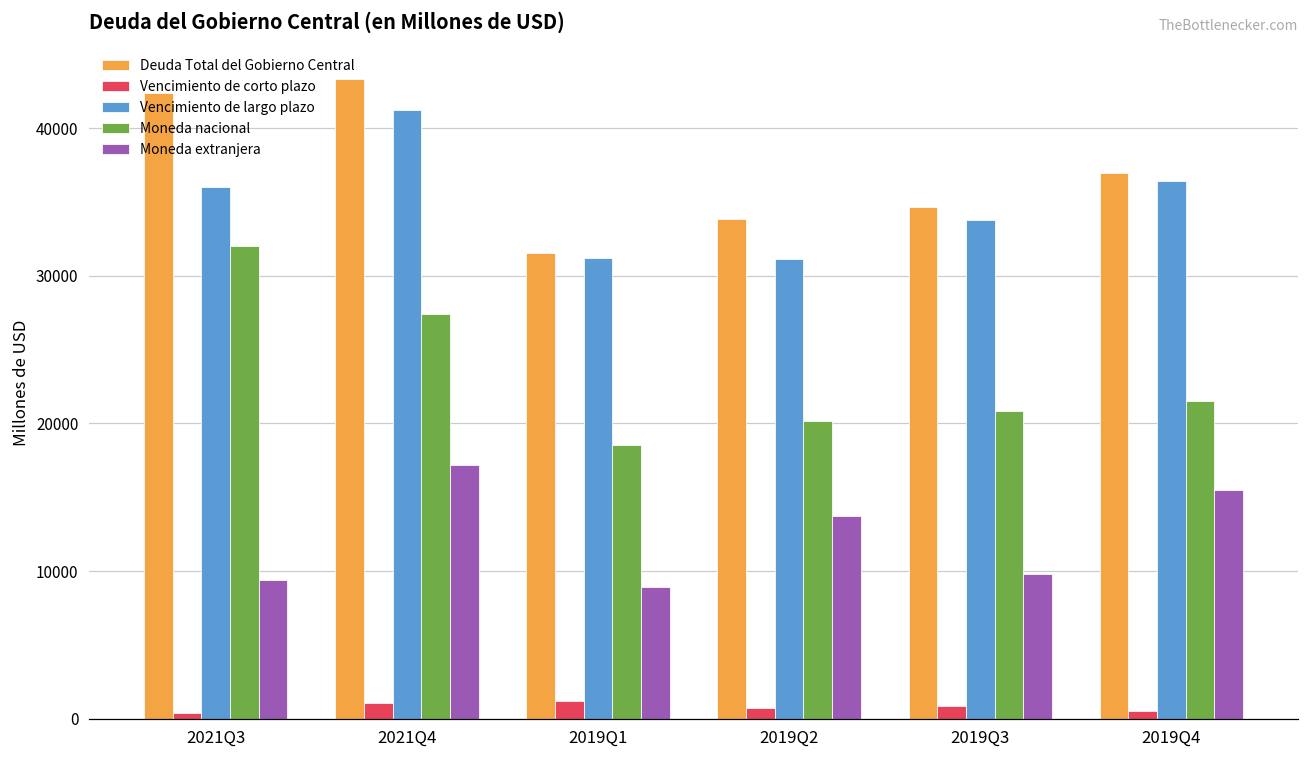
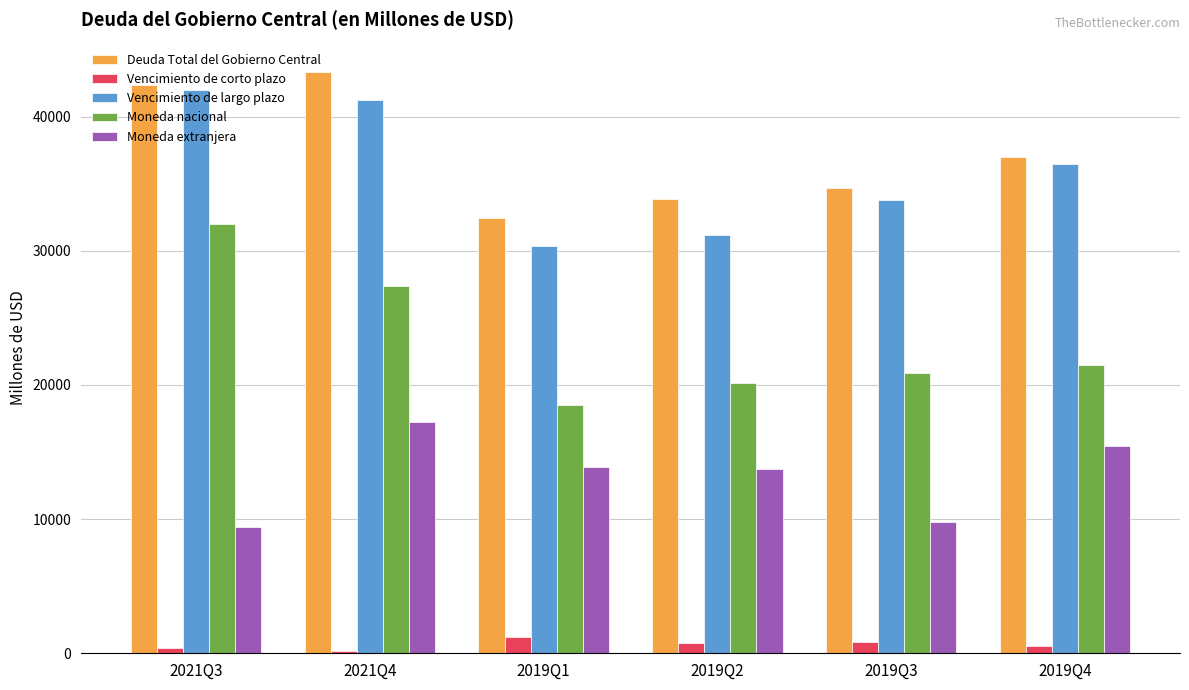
  {
    "Deuda Total del Gobierno Central": {
      "2021Q3": 42400,
      "2021Q4": 43400,
-     "2019Q1": 31600,
+     "2019Q1": 32400,
      "2019Q2": 33900,
      "2019Q3": 34600,
      "2019Q4": 37000
    },
    "Vencimiento de corto plazo": {
      "2021Q3": 400,
-     "2021Q4": 1000,
+     "2021Q4": 200,
      "2019Q1": 1200,
      "2019Q2": 700,
      "2019Q3": 800,
      "2019Q4": 500
    },
    "Vencimiento de largo plazo": {
-     "2021Q3": 36000,
+     "2021Q3": 42000,
      "2021Q4": 41200,
-     "2019Q1": 31200,
+     "2019Q1": 30400,
      "2019Q2": 31200,
      "2019Q3": 33800,
      "2019Q4": 36500
    },
    "Moneda nacional": {
      "2021Q3": 32000,
      "2021Q4": 27400,
      "2019Q1": 18500,
      "2019Q2": 20100,
      "2019Q3": 20900,
      "2019Q4": 21500
    },
    "Moneda extranjera": {
      "2021Q3": 9400,
      "2021Q4": 17200,
-     "2019Q1": 8900,
+     "2019Q1": 13900,
      "2019Q2": 13700,
      "2019Q3": 9800,
      "2019Q4": 15500
    }
  }
